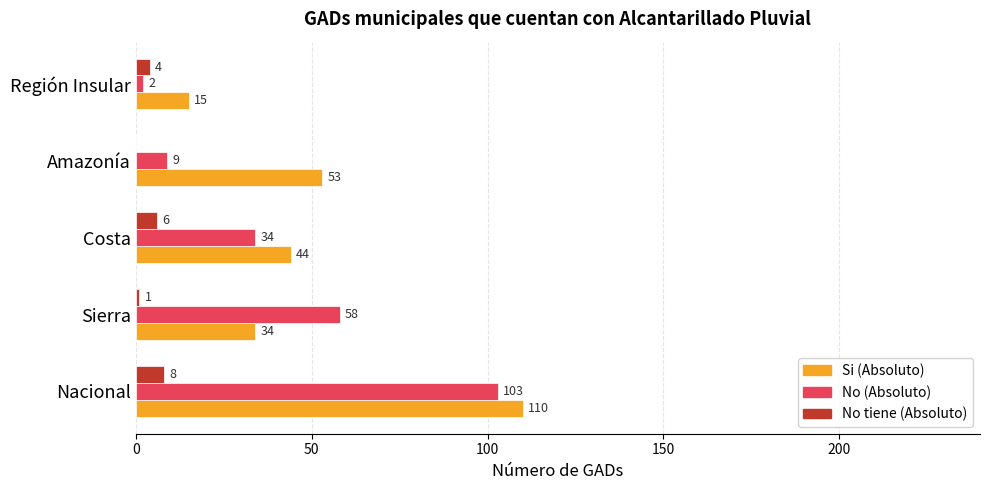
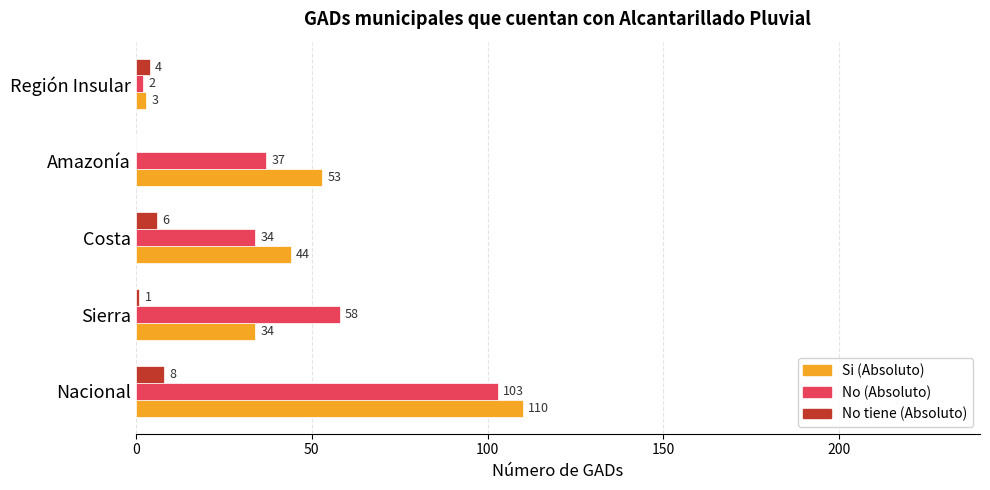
  {
    "Si (Absoluto)": {
-     "Región Insular": 15,
+     "Región Insular": 3,
      "Amazonía": 53,
      "Costa": 44,
      "Sierra": 34,
      "Nacional": 110
    },
    "No (Absoluto)": {
      "Región Insular": 2,
-     "Amazonía": 9,
+     "Amazonía": 37,
      "Costa": 34,
      "Sierra": 58,
      "Nacional": 103
    },
    "No tiene (Absoluto)": {
      "Región Insular": 4,
      "Costa": 6,
      "Sierra": 1,
      "Nacional": 8
    }
  }
